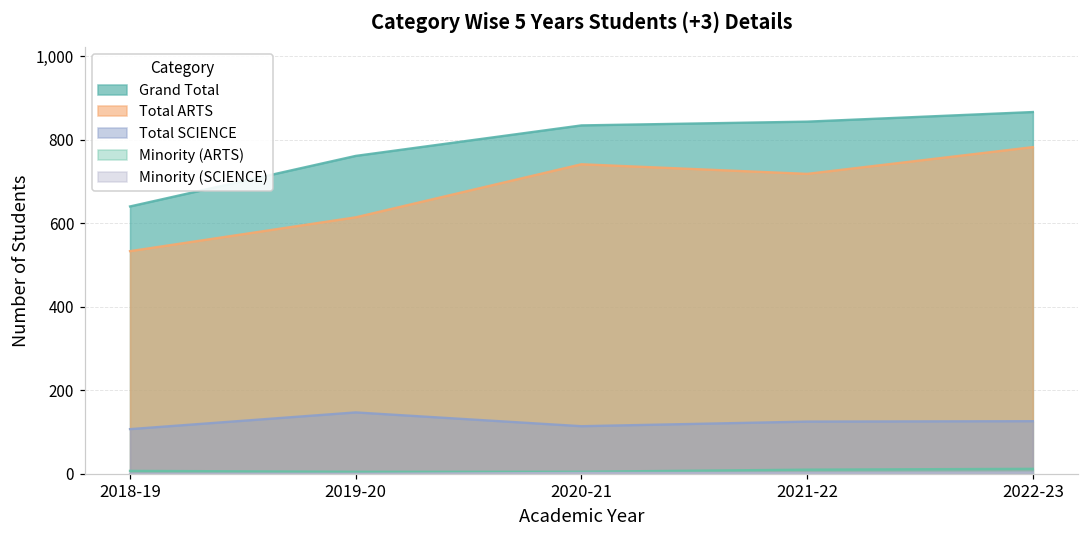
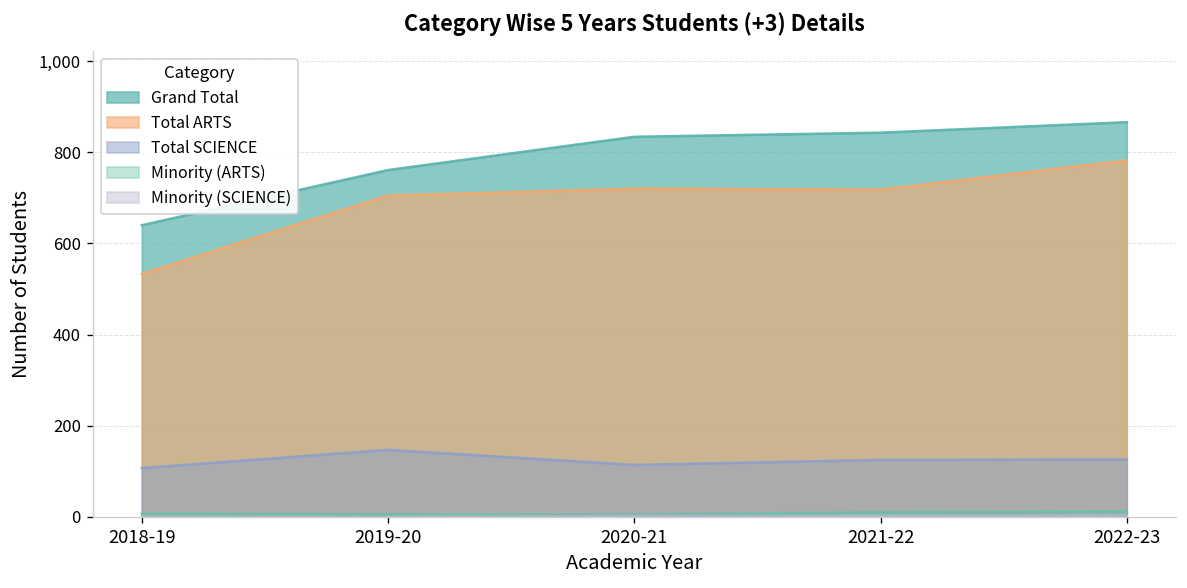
  {
    "Total ARTS": {
      "2018-19": 530,
-     "2019-20": 610,
-     "2020-21": 740,
+     "2019-20": 710,
+     "2020-21": 720,
      "2021-22": 720,
      "2022-23": 780
    }
  }
